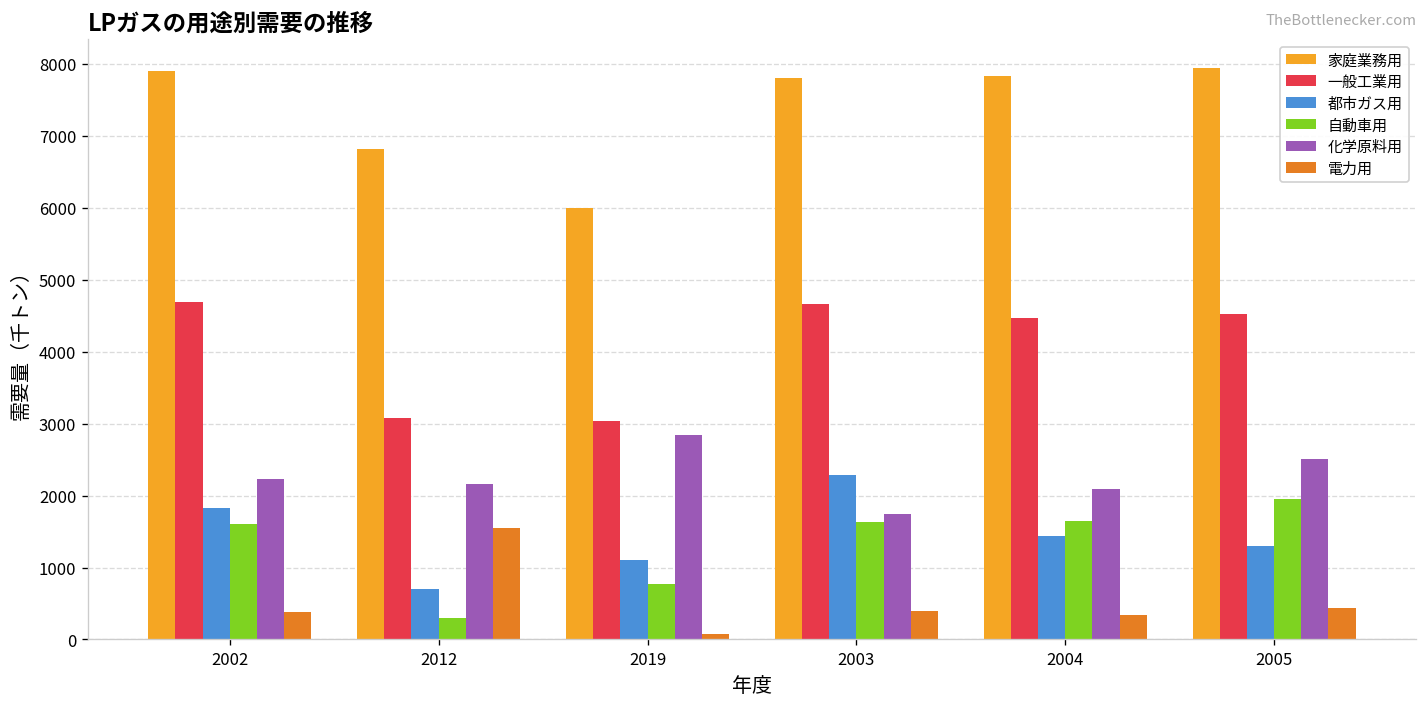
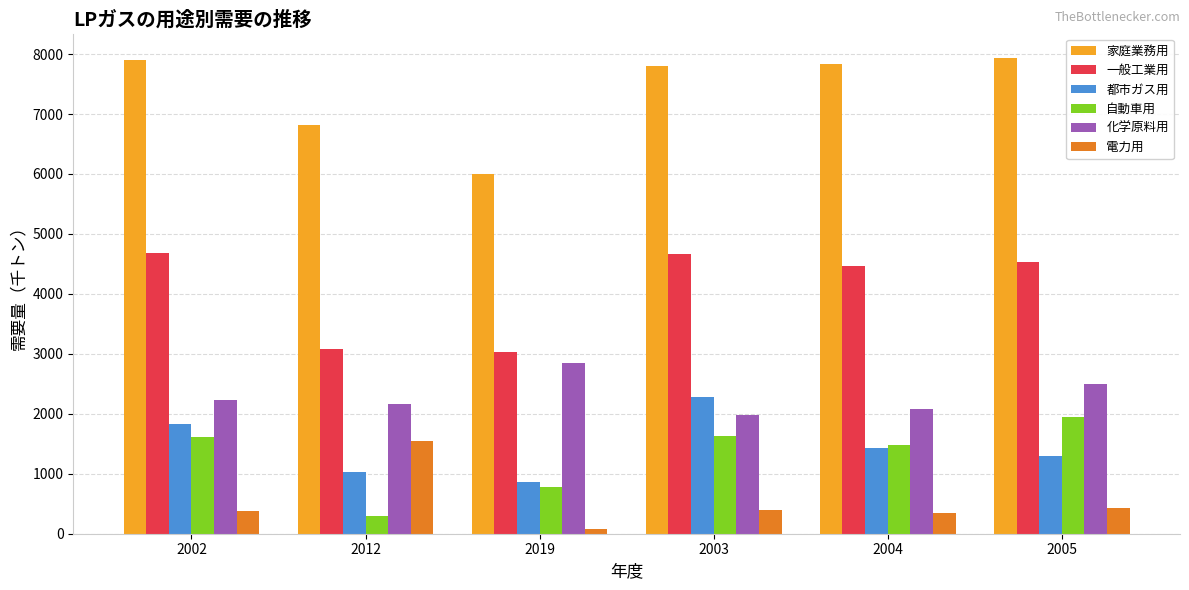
  {
    "一般工業用": {
      "2002": 4700,
      "2012": 3100,
      "2019": 3000,
      "2003": 4700,
      "2004": 4500,
      "2005": 4500
    },
    "都市ガス用": {
      "2002": 1800,
-     "2012": 700,
-     "2019": 1100,
+     "2012": 1000,
+     "2019": 900,
      "2003": 2300,
      "2004": 1400,
      "2005": 1300
    },
    "自動車用": {
      "2002": 1600,
      "2012": 300,
      "2019": 800,
      "2003": 1600,
-     "2004": 1600,
+     "2004": 1500,
      "2005": 2000
    },
    "化学原料用": {
      "2002": 2200,
      "2012": 2200,
      "2019": 2800,
-     "2003": 1700,
+     "2003": 2000,
      "2004": 2100,
      "2005": 2500
    }
  }
